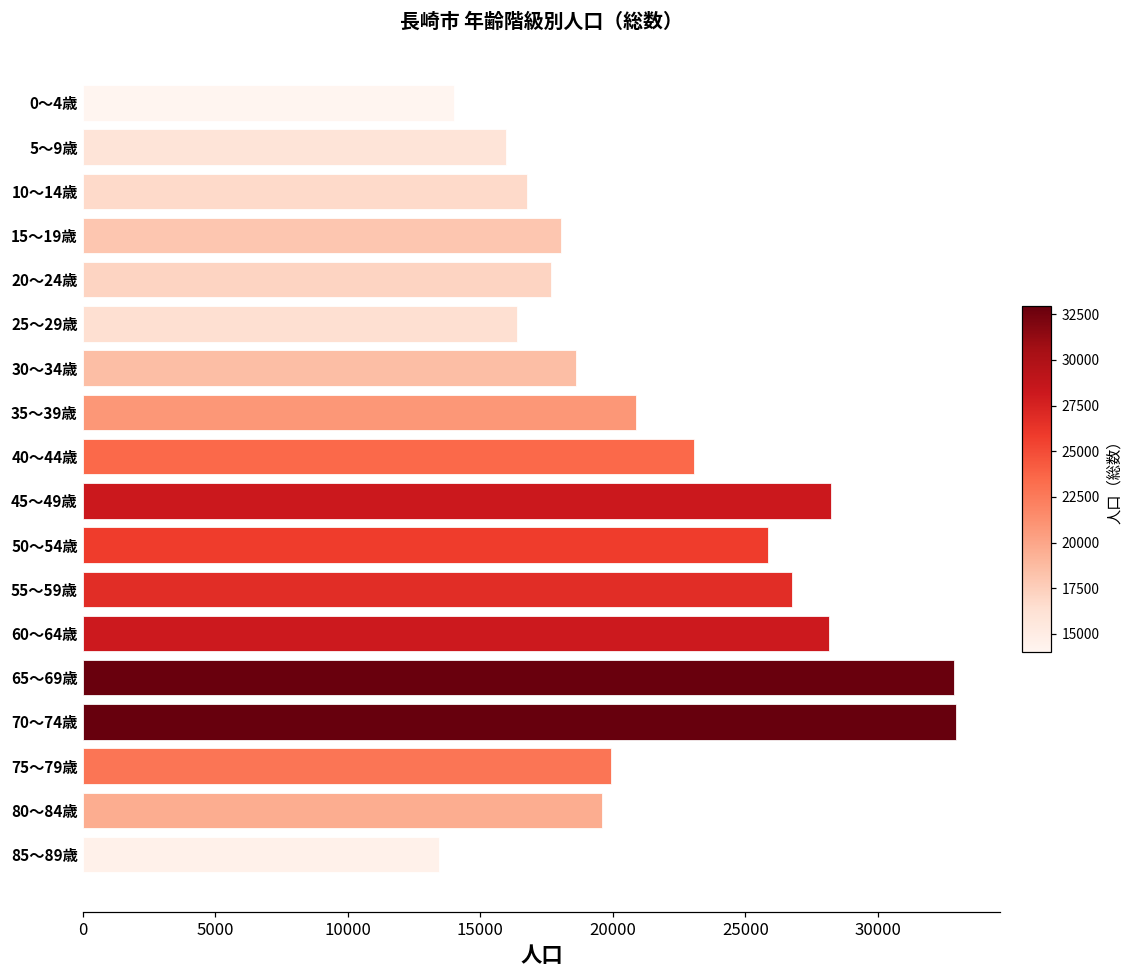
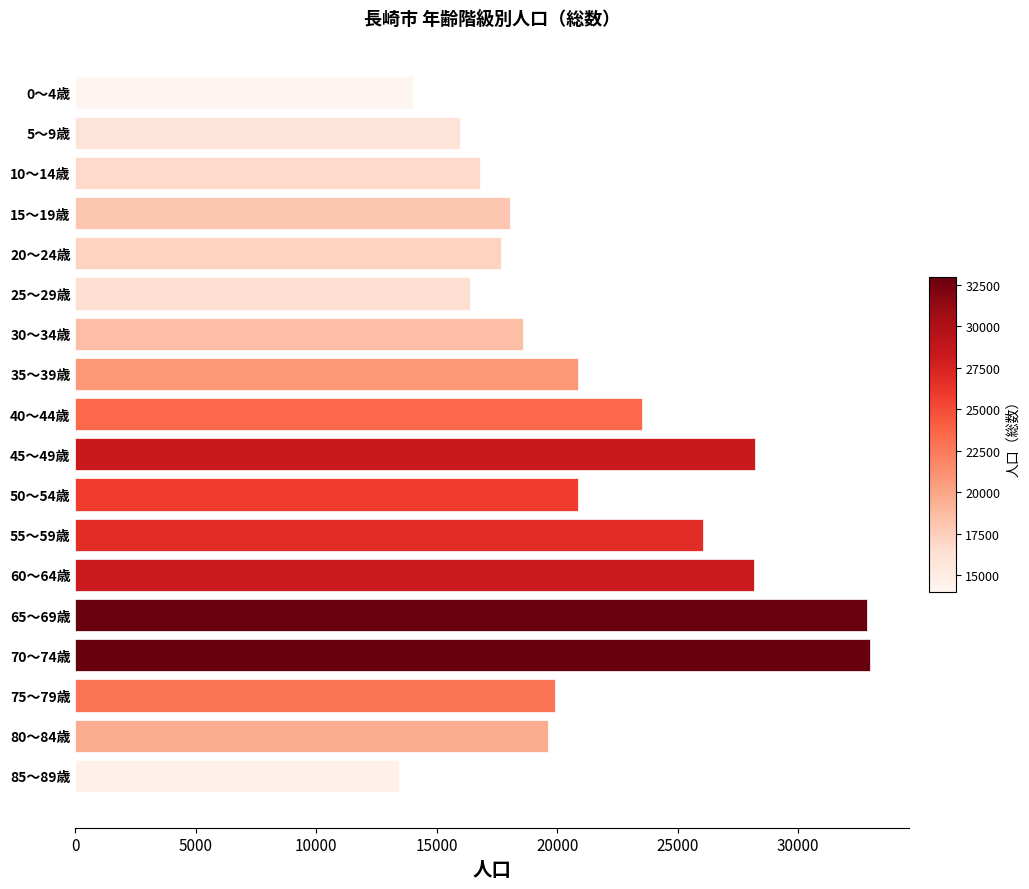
  {
    "0～4歳": 14000,
    "5～9歳": 16000,
    "10～14歳": 16800,
    "15～19歳": 18000,
    "20～24歳": 17700,
    "25～29歳": 16400,
    "30～34歳": 18600,
    "35～39歳": 20900,
-   "40～44歳": 23100,
+   "40～44歳": 23500,
    "45～49歳": 28200,
-   "50～54歳": 25800,
-   "55～59歳": 26800,
+   "50～54歳": 20900,
+   "55～59歳": 26000,
    "60～64歳": 28200,
    "65～69歳": 32900,
    "70～74歳": 33000,
    "75～79歳": 19900,
    "80～84歳": 19600,
    "85～89歳": 13400
  }
